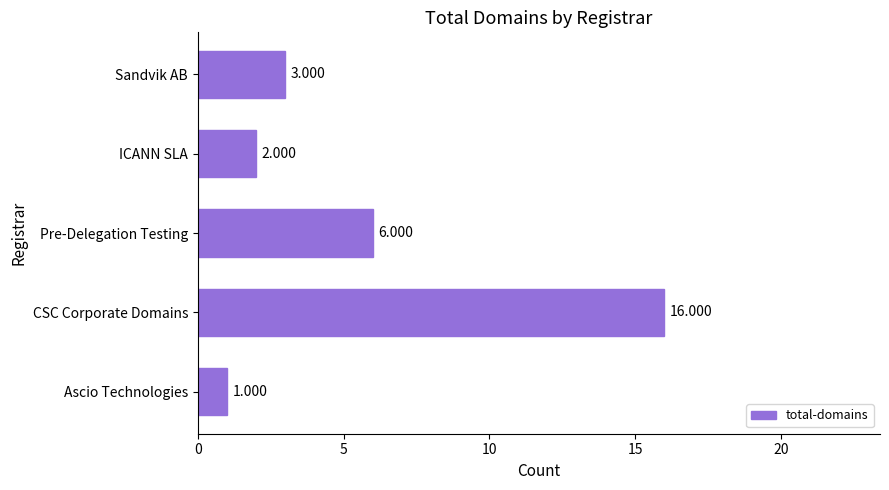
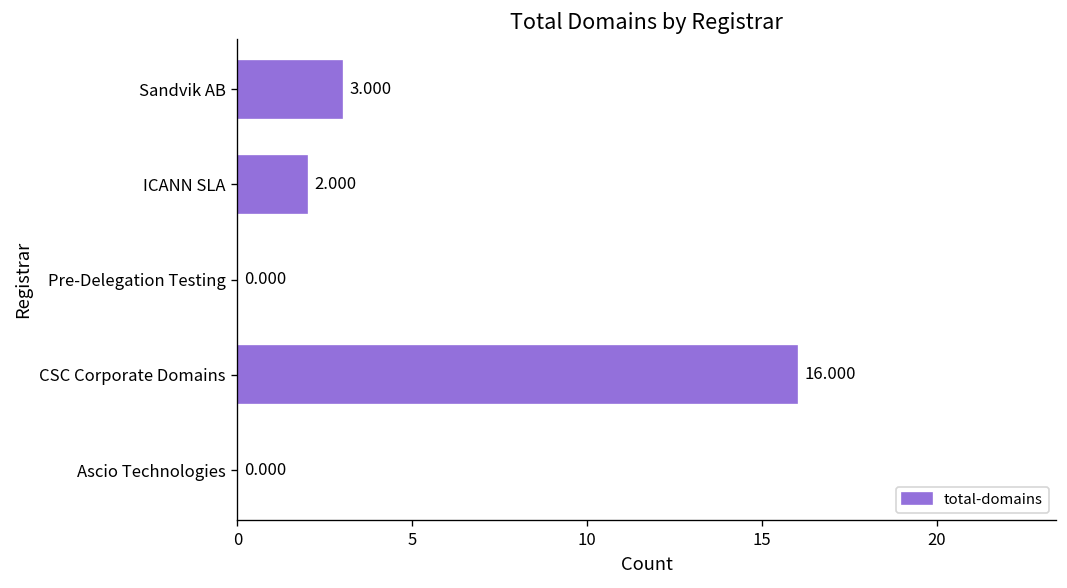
  {
    "Sandvik AB": 3.000,
    "ICANN SLA": 2.000,
-   "Pre-Delegation Testing": 6.000,
+   "Pre-Delegation Testing": 0.000,
    "CSC Corporate Domains": 16.000,
-   "Ascio Technologies": 1.000
+   "Ascio Technologies": 0.000
  }
